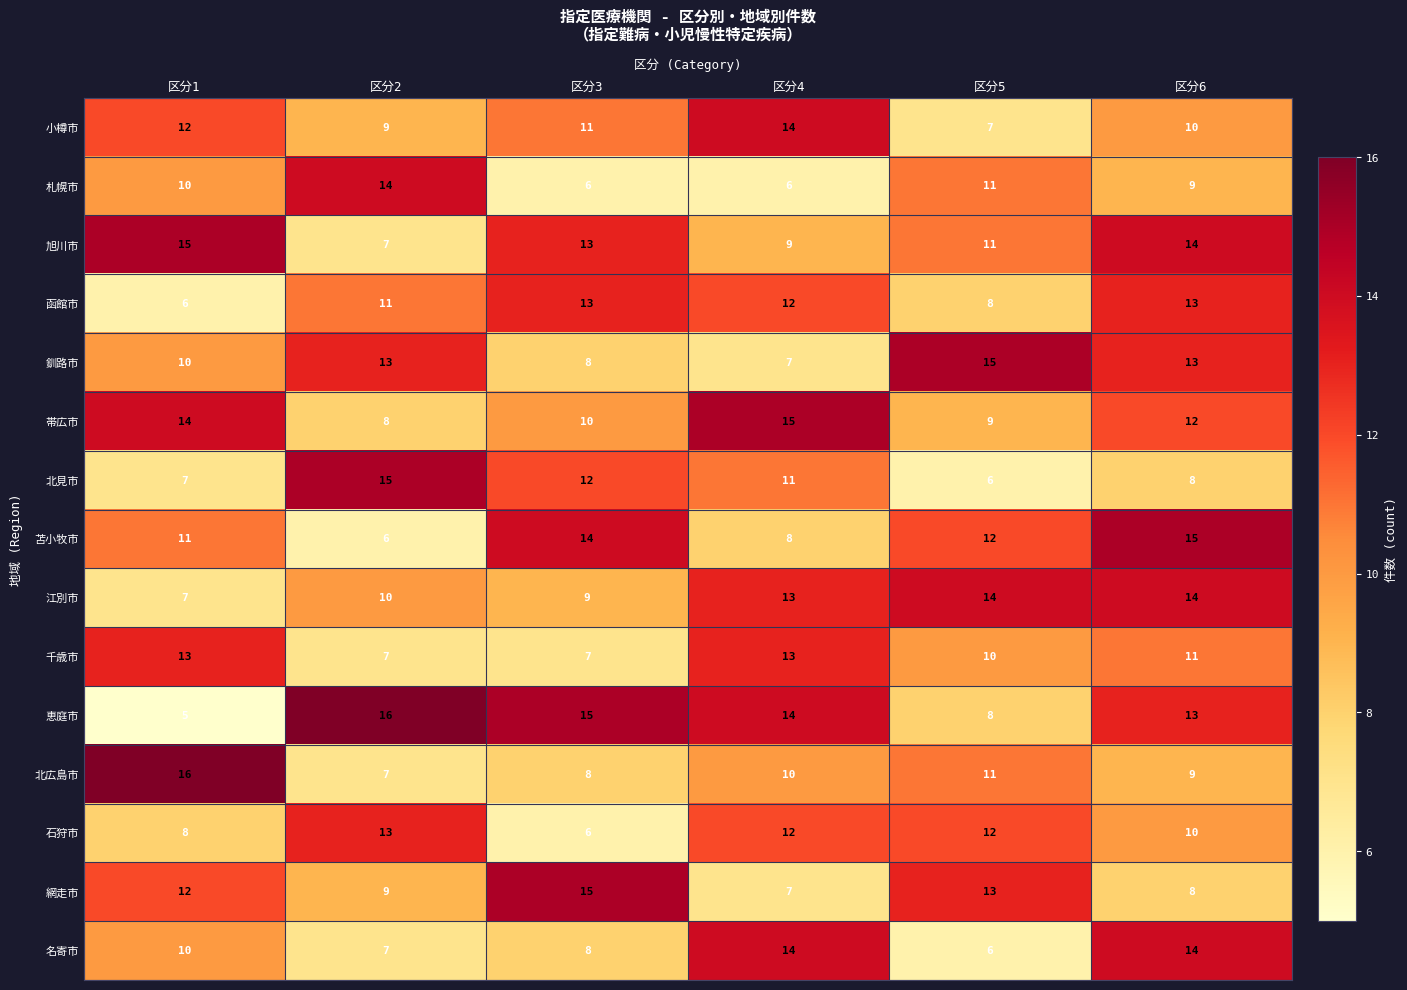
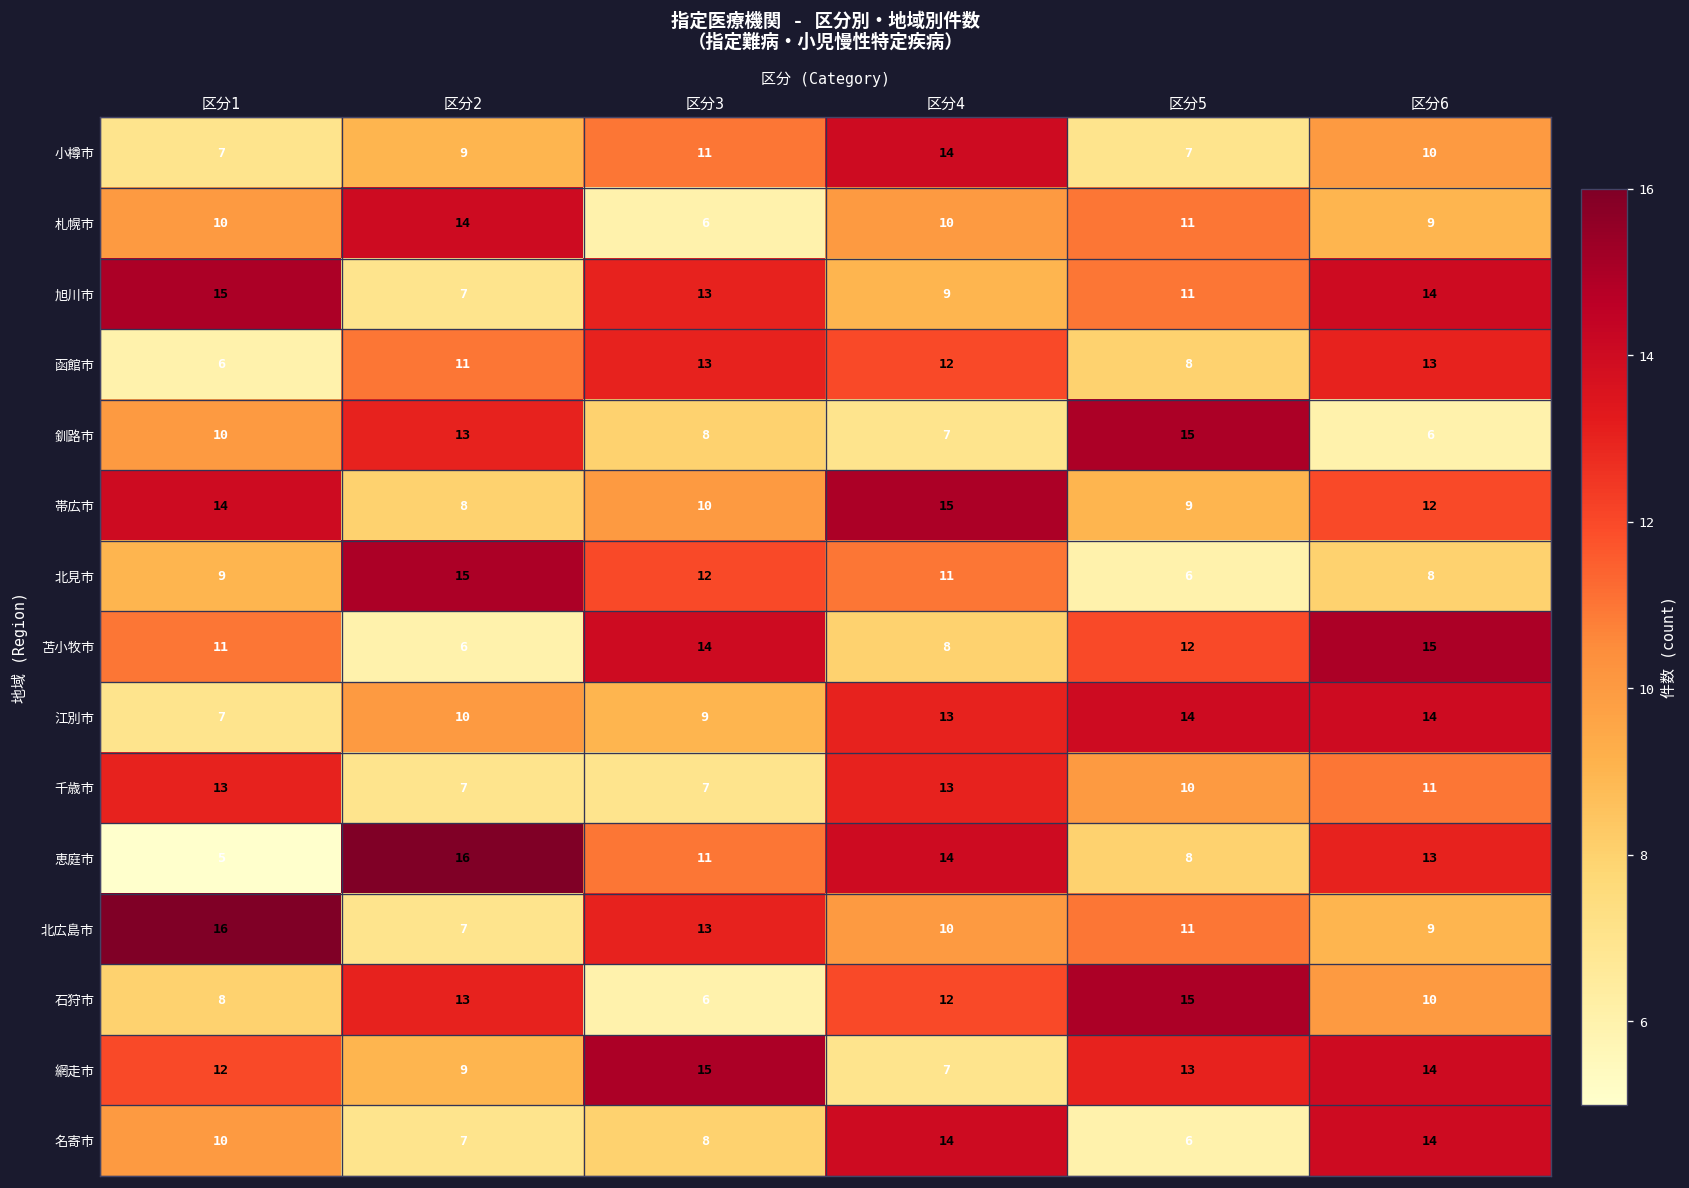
  {
    "小樽市": {
-     "区分1": 12,
+     "区分1": 7,
      "区分2": 9,
      "区分3": 11,
      "区分4": 14,
      "区分5": 7,
      "区分6": 10
    },
    "札幌市": {
      "区分1": 10,
      "区分2": 14,
      "区分3": 6,
-     "区分4": 6,
+     "区分4": 10,
      "区分5": 11,
      "区分6": 9
    },
    "旭川市": {
      "区分1": 15,
      "区分2": 7,
      "区分3": 13,
      "区分4": 9,
      "区分5": 11,
      "区分6": 14
    },
    "函館市": {
      "区分1": 6,
      "区分2": 11,
      "区分3": 13,
      "区分4": 12,
      "区分5": 8,
      "区分6": 13
    },
    "釧路市": {
      "区分1": 10,
      "区分2": 13,
      "区分3": 8,
      "区分4": 7,
      "区分5": 15,
-     "区分6": 13
+     "区分6": 6
    },
    "帯広市": {
      "区分1": 14,
      "区分2": 8,
      "区分3": 10,
      "区分4": 15,
      "区分5": 9,
      "区分6": 12
    },
    "北見市": {
-     "区分1": 7,
+     "区分1": 9,
      "区分2": 15,
      "区分3": 12,
      "区分4": 11,
      "区分5": 6,
      "区分6": 8
    },
    "苫小牧市": {
      "区分1": 11,
      "区分2": 6,
      "区分3": 14,
      "区分4": 8,
      "区分5": 12,
      "区分6": 15
    },
    "江別市": {
      "区分1": 7,
      "区分2": 10,
      "区分3": 9,
      "区分4": 13,
      "区分5": 14,
      "区分6": 14
    },
    "千歳市": {
      "区分1": 13,
      "区分2": 7,
      "区分3": 7,
      "区分4": 13,
      "区分5": 10,
      "区分6": 11
    },
    "恵庭市": {
      "区分1": 5,
      "区分2": 16,
-     "区分3": 15,
+     "区分3": 11,
      "区分4": 14,
      "区分5": 8,
      "区分6": 13
    },
    "北広島市": {
      "区分1": 16,
      "区分2": 7,
-     "区分3": 8,
+     "区分3": 13,
      "区分4": 10,
      "区分5": 11,
      "区分6": 9
    },
    "石狩市": {
      "区分1": 8,
      "区分2": 13,
      "区分3": 6,
      "区分4": 12,
-     "区分5": 12,
+     "区分5": 15,
      "区分6": 10
    },
    "網走市": {
      "区分1": 12,
      "区分2": 9,
      "区分3": 15,
      "区分4": 7,
      "区分5": 13,
-     "区分6": 8
+     "区分6": 14
    },
    "名寄市": {
      "区分1": 10,
      "区分2": 7,
      "区分3": 8,
      "区分4": 14,
      "区分5": 6,
      "区分6": 14
    }
  }
